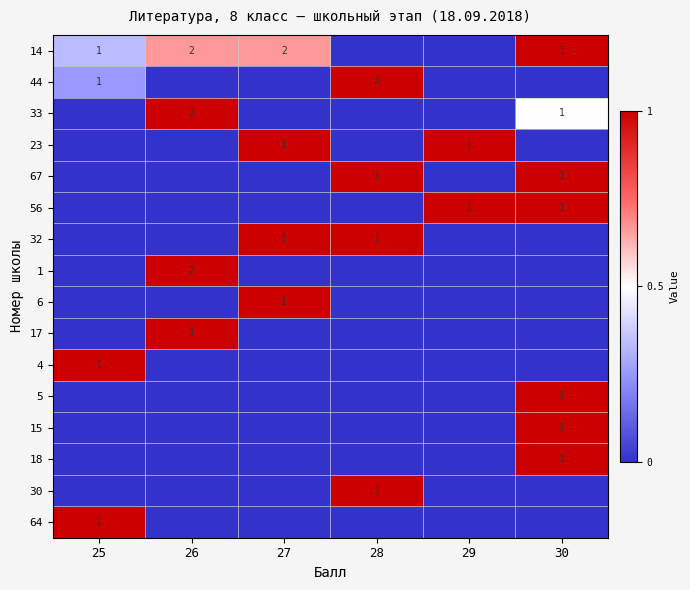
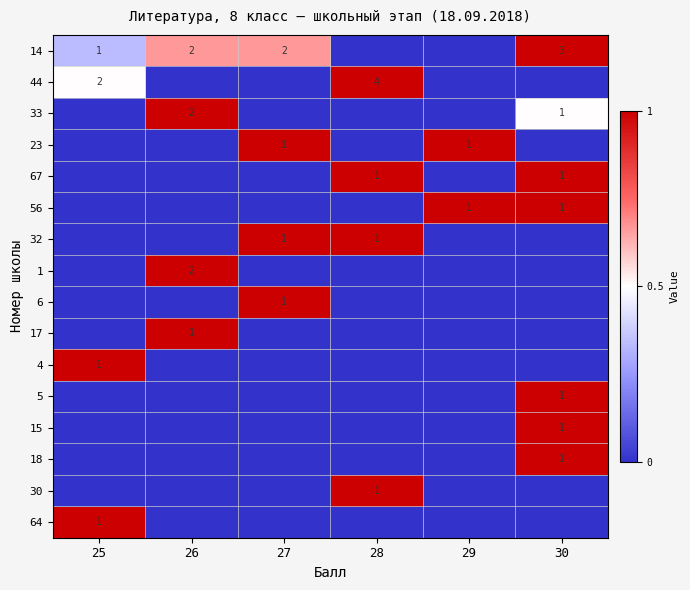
  {
    "14": {
      "25": 1,
      "26": 2,
      "27": 2,
      "30": 3
    },
    "44": {
-     "25": 1,
+     "25": 2,
      "28": 4
    },
    "33": {
      "26": 2,
      "30": 1
    },
    "23": {
      "27": 1,
      "29": 1
    },
    "67": {
      "28": 1,
      "30": 1
    },
    "56": {
      "29": 1,
      "30": 1
    },
    "32": {
      "27": 1,
      "28": 1
    },
    "1": {
      "26": 2
    },
    "6": {
      "27": 1
    },
    "17": {
      "26": 1
    },
    "4": {
      "25": 1
    },
    "5": {
      "30": 1
    },
    "15": {
      "30": 1
    },
    "18": {
      "30": 1
    },
    "30": {
      "28": 1
    },
    "64": {
      "25": 1
    }
  }
